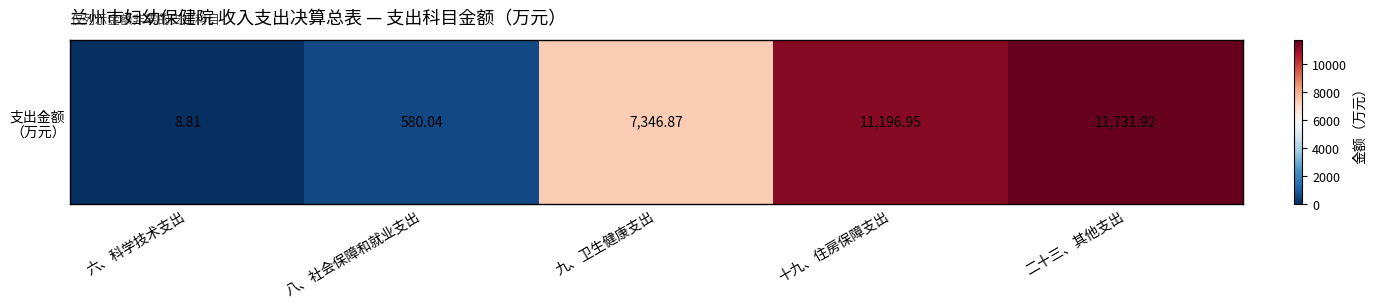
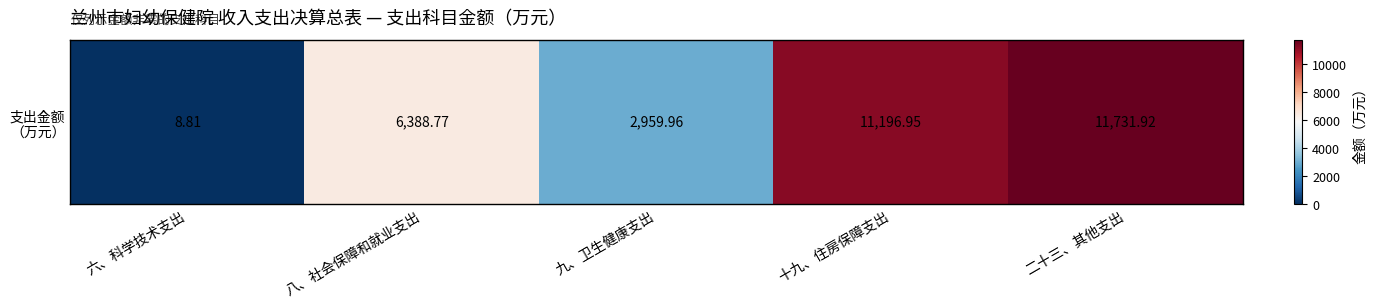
  {
    "支出金额 （万元）": {
      "六、科学技术支出": "8.81",
-     "八、社会保障和就业支出": "580.04",
-     "九、卫生健康支出": "7,346.87",
+     "八、社会保障和就业支出": "6,388.77",
+     "九、卫生健康支出": "2,959.96",
      "十九、住房保障支出": "11,196.95",
      "二十三、其他支出": "11,731.92"
    }
  }
